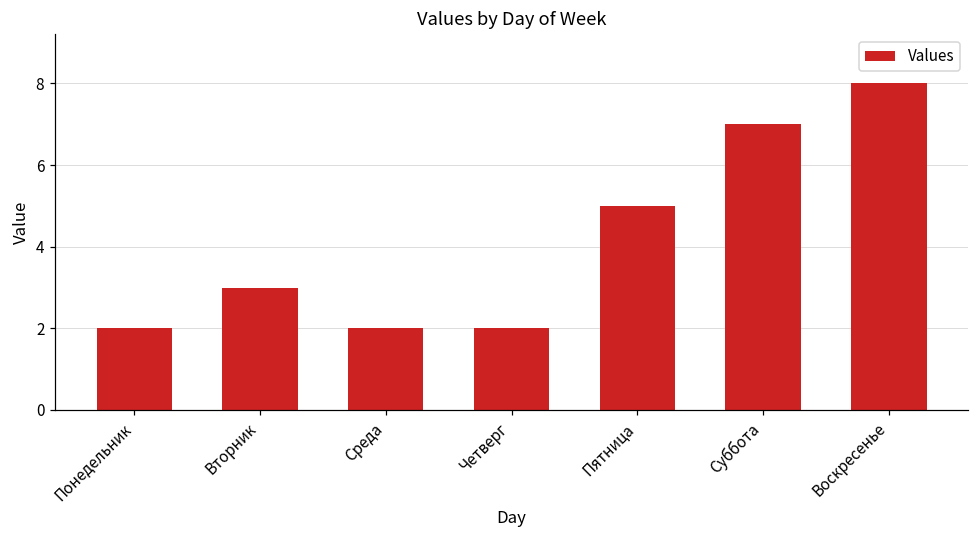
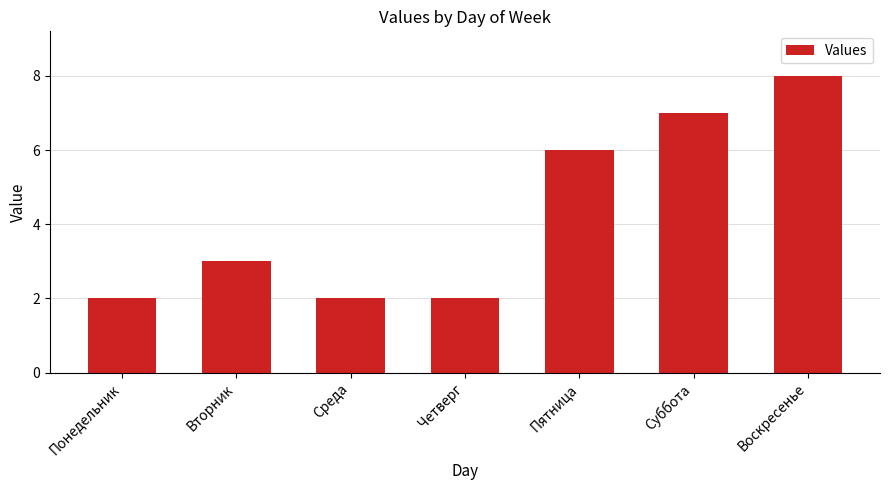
  {
    "Понедельник": 2,
    "Вторник": 3,
    "Среда": 2,
    "Четверг": 2,
-   "Пятница": 5,
+   "Пятница": 6,
    "Суббота": 7,
    "Воскресенье": 8
  }
